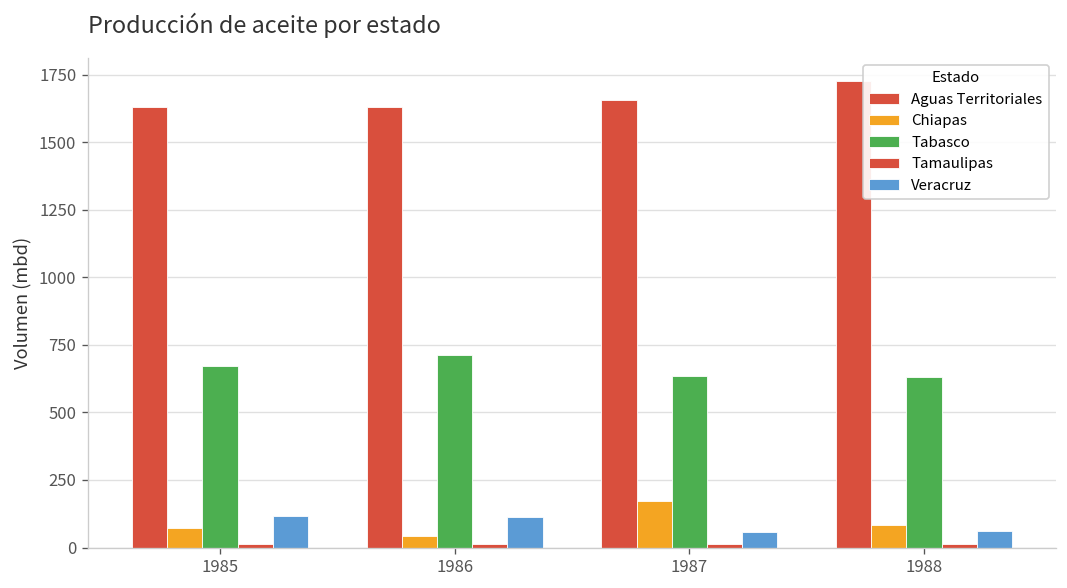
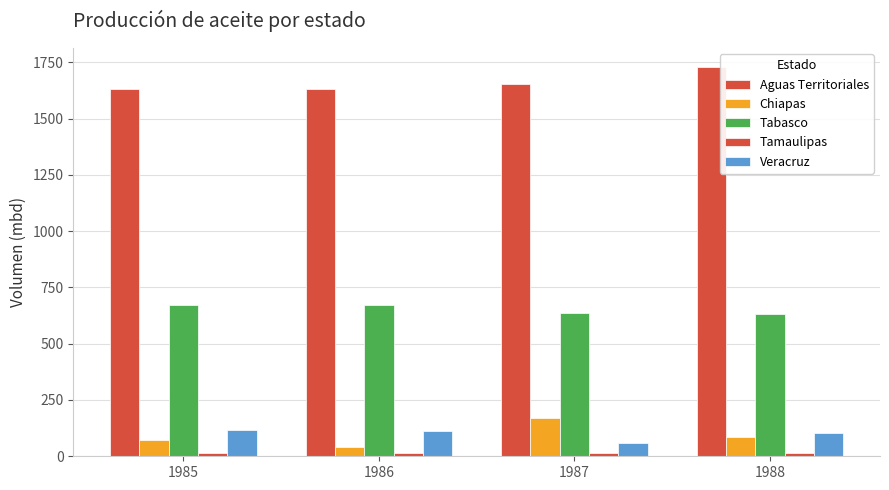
  {
    "Chiapas": {
      "1985": 70,
      "1986": 40,
      "1987": 170,
      "1988": 80
    },
    "Tabasco": {
      "1985": 670,
-     "1986": 710,
+     "1986": 670,
      "1987": 640,
      "1988": 630
    },
    "Veracruz": {
      "1985": 120,
      "1986": 110,
      "1987": 60,
-     "1988": 60
+     "1988": 110
    }
  }
